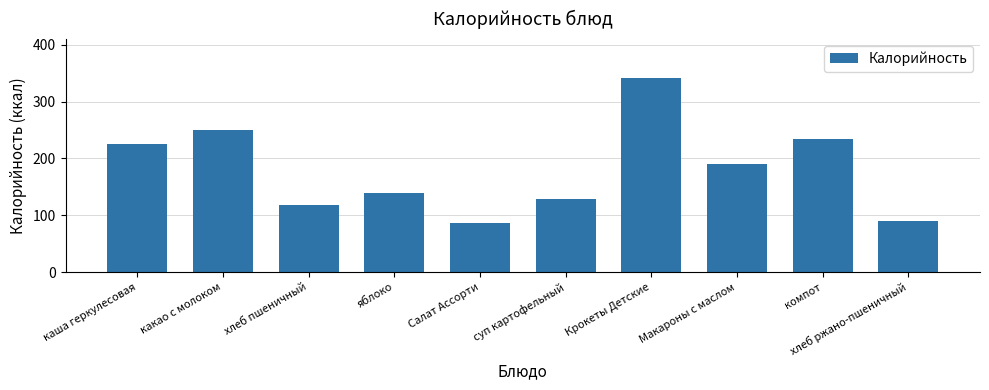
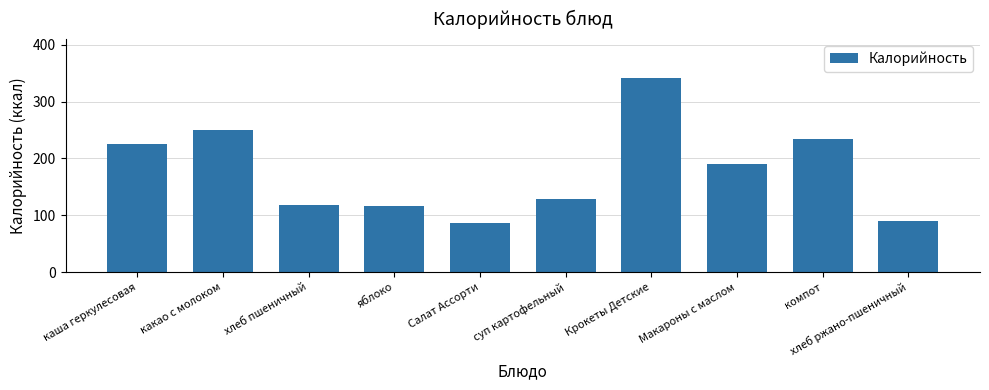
  {
    "каша геркулесовая": 230,
    "какао с молоком": 250,
    "хлеб пшеничный": 120,
-   "яблоко": 140,
+   "яблоко": 120,
    "Салат Ассорти": 90,
    "суп картофельный": 130,
    "Крокеты Детские": 340,
    "Макароны с маслом": 190,
    "компот": 230,
    "хлеб ржано-пшеничный": 90
  }
